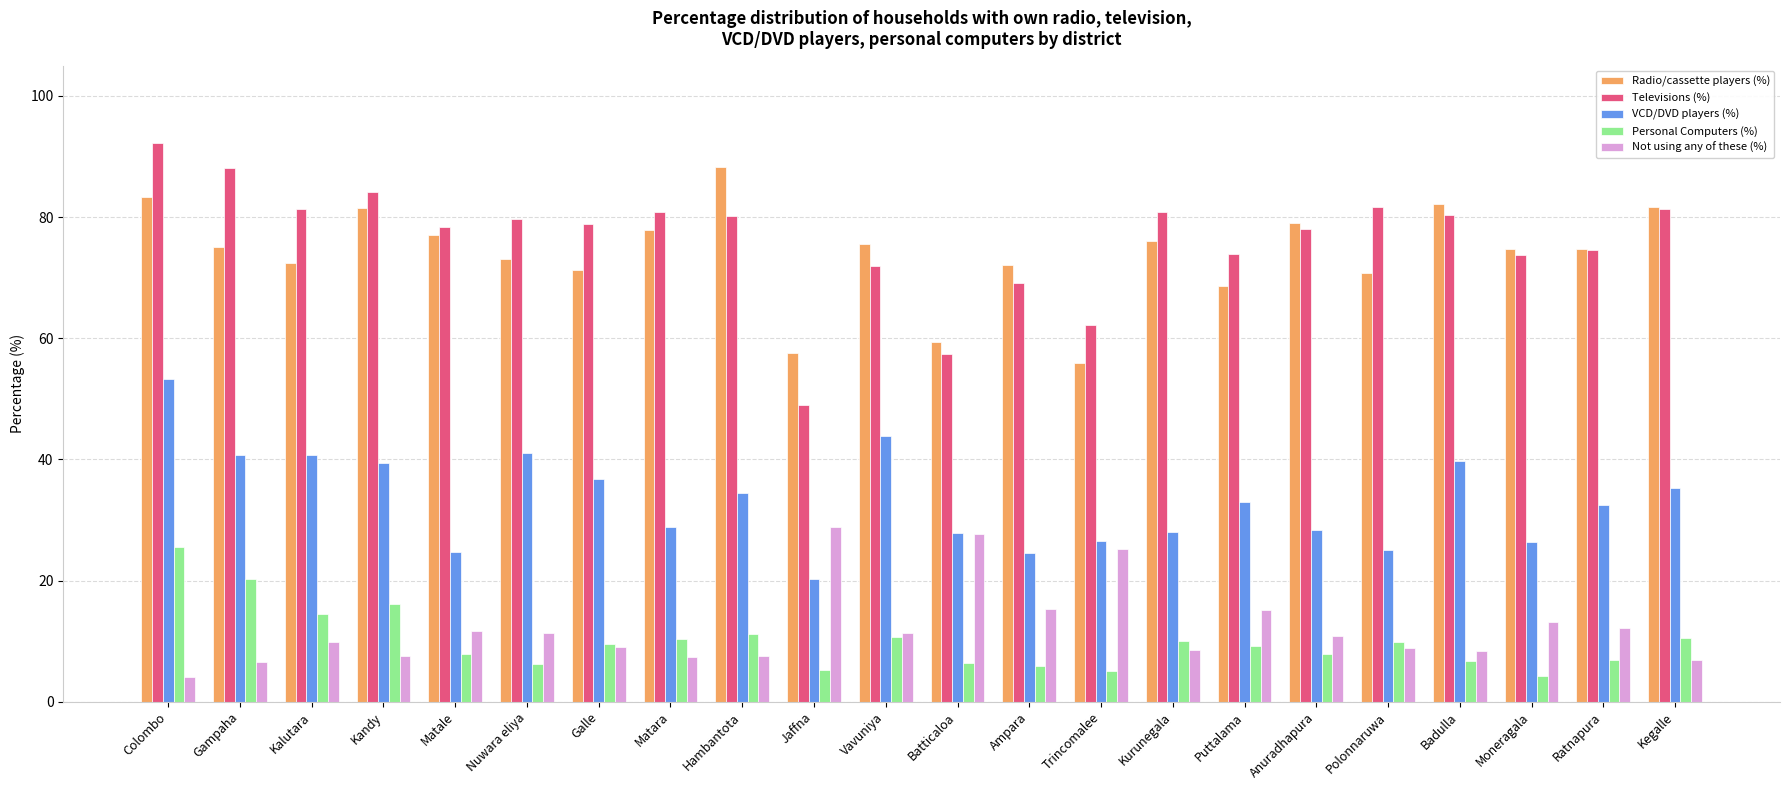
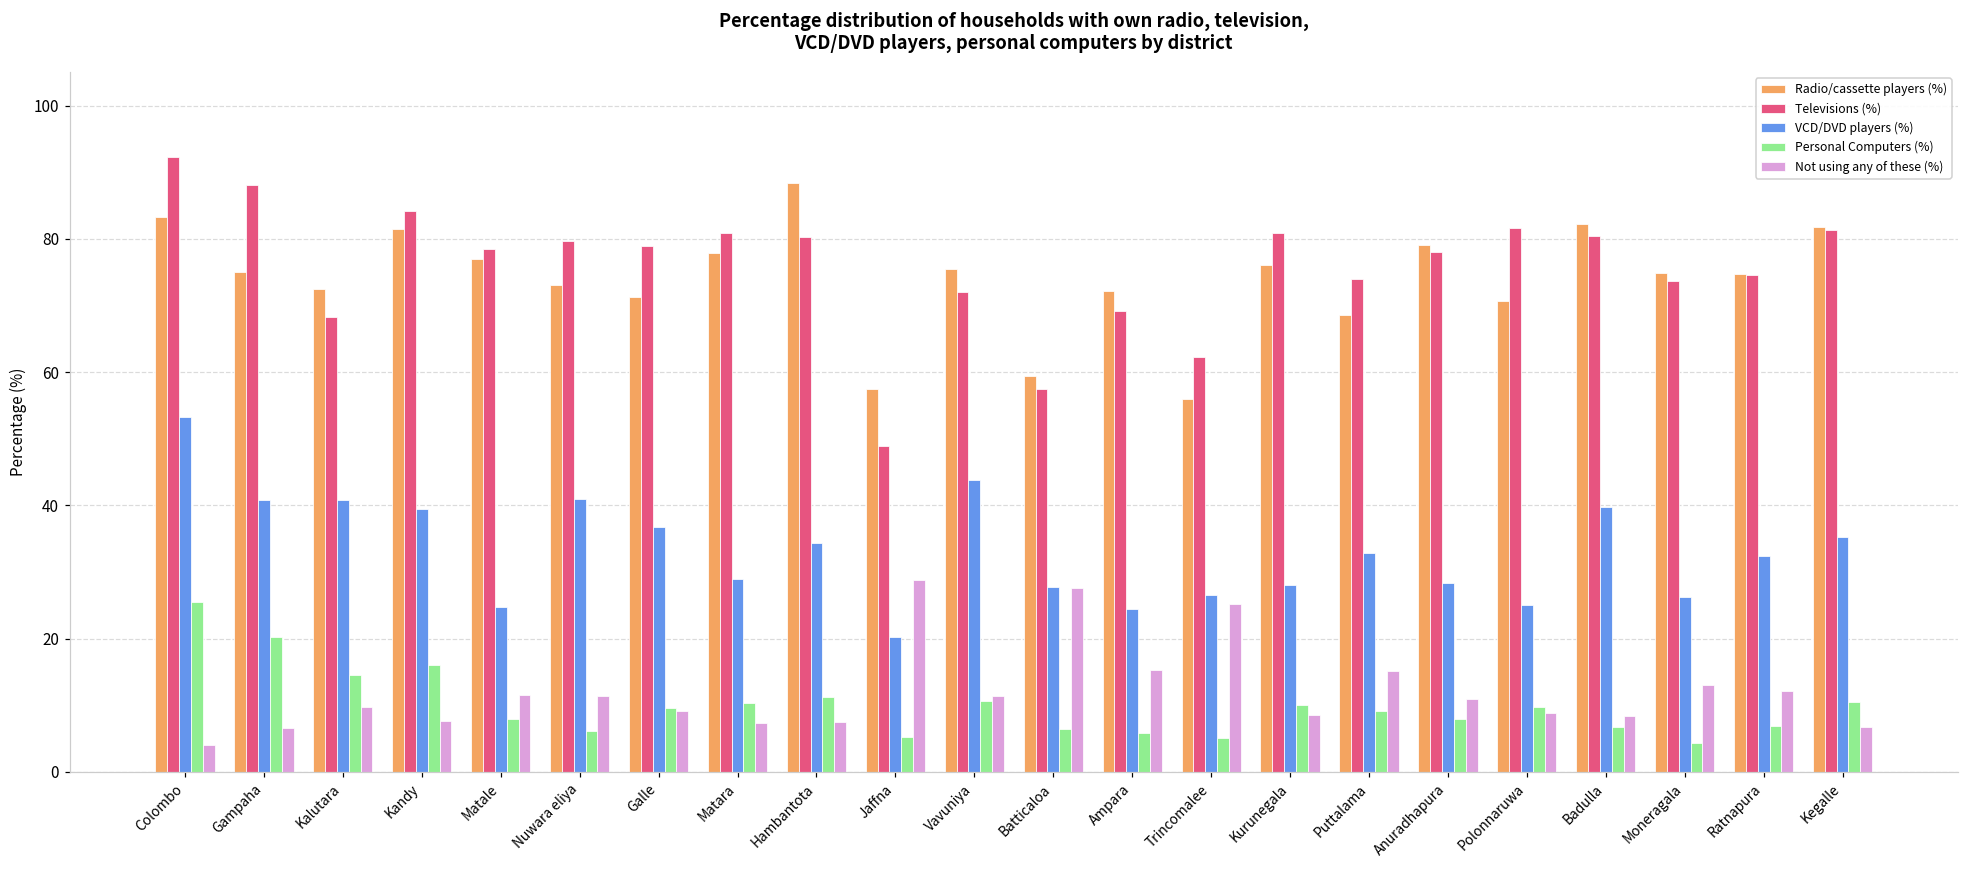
  {
    "Radio/cassette players (%)": {
      "Colombo": 83,
      "Gampaha": 75,
      "Kalutara": 73,
      "Kandy": 82,
      "Matale": 77,
      "Nuwara eliya": 73,
      "Galle": 71,
      "Matara": 78,
      "Hambantota": 88,
      "Jaffna": 58,
      "Vavuniya": 76,
      "Batticaloa": 59,
      "Ampara": 72,
      "Trincomalee": 56,
      "Kurunegala": 76,
      "Puttalama": 69,
      "Anuradhapura": 79,
      "Polonnaruwa": 71,
      "Badulla": 82,
      "Moneragala": 75,
      "Ratnapura": 75,
      "Kegalle": 82
    },
    "Televisions (%)": {
      "Colombo": 92,
      "Gampaha": 88,
-     "Kalutara": 81,
+     "Kalutara": 68,
      "Kandy": 84,
      "Matale": 78,
      "Nuwara eliya": 80,
      "Galle": 79,
      "Matara": 81,
      "Hambantota": 80,
      "Jaffna": 49,
      "Vavuniya": 72,
      "Batticaloa": 57,
      "Ampara": 69,
      "Trincomalee": 62,
      "Kurunegala": 81,
      "Puttalama": 74,
      "Anuradhapura": 78,
      "Polonnaruwa": 82,
      "Badulla": 80,
      "Moneragala": 74,
      "Ratnapura": 75,
      "Kegalle": 81
    },
    "VCD/DVD players (%)": {
      "Colombo": 53,
      "Gampaha": 41,
      "Kalutara": 41,
      "Kandy": 39,
      "Matale": 25,
      "Nuwara eliya": 41,
      "Galle": 37,
      "Matara": 29,
      "Hambantota": 34,
      "Jaffna": 20,
      "Vavuniya": 44,
      "Batticaloa": 28,
      "Ampara": 25,
      "Trincomalee": 27,
      "Kurunegala": 28,
      "Puttalama": 33,
      "Anuradhapura": 28,
      "Polonnaruwa": 25,
      "Badulla": 40,
      "Moneragala": 26,
      "Ratnapura": 32,
      "Kegalle": 35
    },
    "Personal Computers (%)": {
      "Colombo": 26,
      "Gampaha": 20,
      "Kalutara": 15,
      "Kandy": 16,
      "Matale": 8,
      "Nuwara eliya": 6,
      "Galle": 10,
      "Matara": 10,
      "Hambantota": 11,
      "Jaffna": 5,
      "Vavuniya": 11,
      "Batticaloa": 6,
      "Ampara": 6,
      "Trincomalee": 5,
      "Kurunegala": 10,
      "Puttalama": 9,
      "Anuradhapura": 8,
      "Polonnaruwa": 10,
      "Badulla": 7,
      "Moneragala": 4,
      "Ratnapura": 7,
      "Kegalle": 11
    },
    "Not using any of these (%)": {
      "Colombo": 4,
      "Gampaha": 7,
      "Kalutara": 10,
      "Kandy": 8,
      "Matale": 12,
      "Nuwara eliya": 11,
      "Galle": 9,
      "Matara": 7,
      "Hambantota": 8,
      "Jaffna": 29,
      "Vavuniya": 11,
      "Batticaloa": 28,
      "Ampara": 15,
      "Trincomalee": 25,
      "Kurunegala": 9,
      "Puttalama": 15,
      "Anuradhapura": 11,
      "Polonnaruwa": 9,
      "Badulla": 8,
      "Moneragala": 13,
      "Ratnapura": 12,
      "Kegalle": 7
    }
  }
